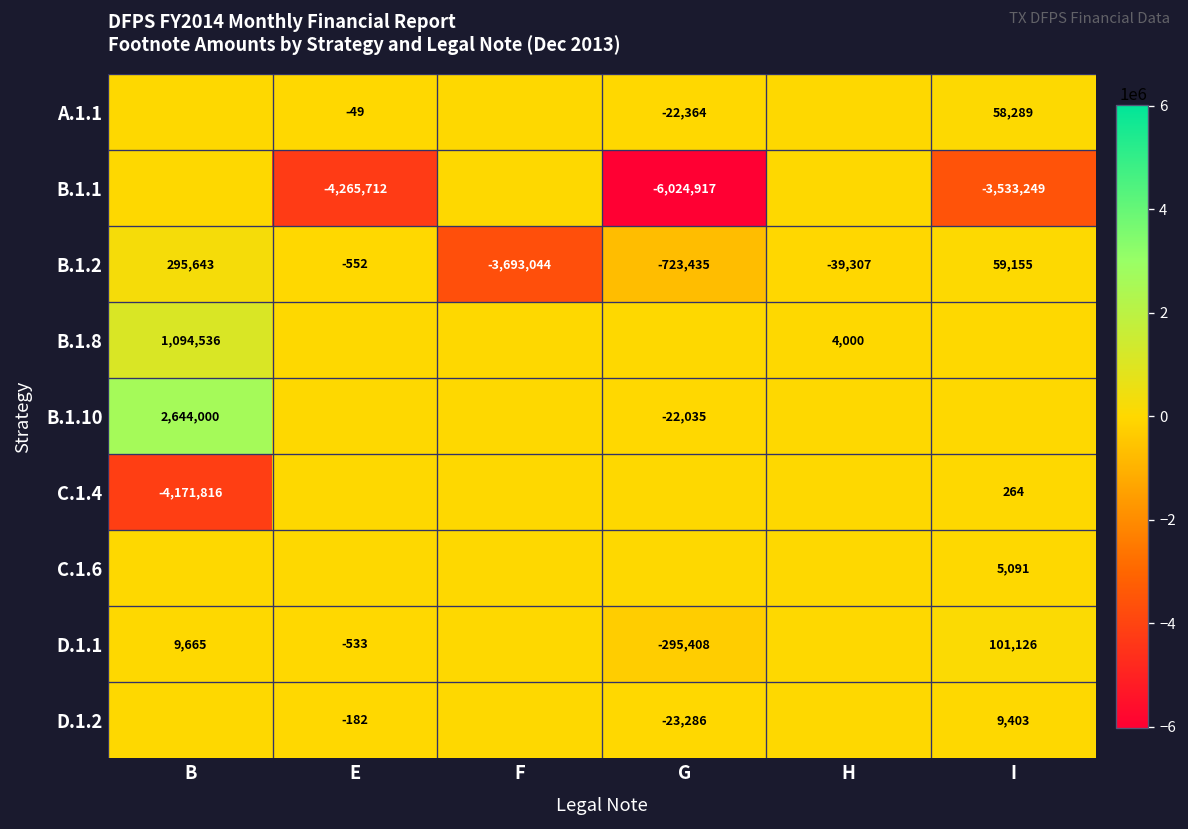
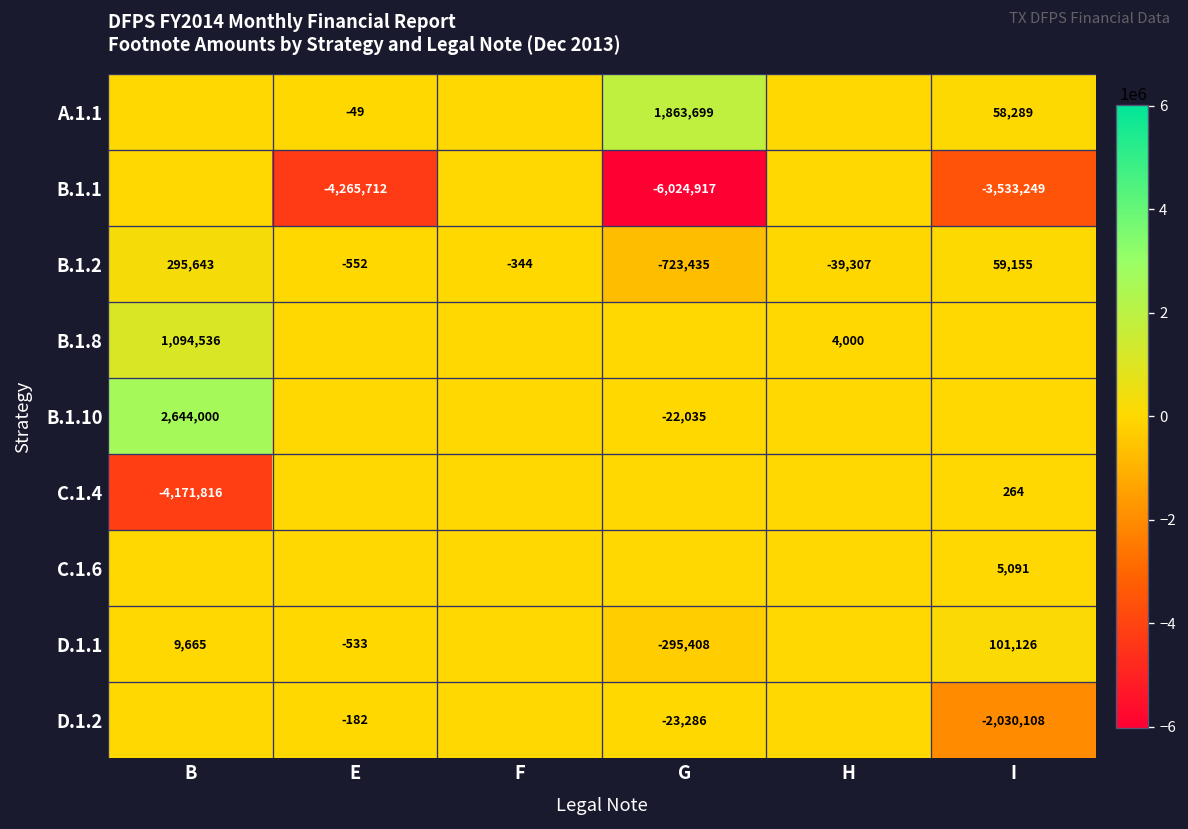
  {
    "A.1.1": {
      "E": "-49",
-     "G": "-22,364",
+     "G": "1,863,699",
      "I": "58,289"
    },
    "B.1.1": {
      "E": "-4,265,712",
      "G": "-6,024,917",
      "I": "-3,533,249"
    },
    "B.1.2": {
      "B": "295,643",
      "E": "-552",
-     "F": "-3,693,044",
+     "F": "-344",
      "G": "-723,435",
      "H": "-39,307",
      "I": "59,155"
    },
    "B.1.8": {
      "B": "1,094,536",
      "H": "4,000"
    },
    "B.1.10": {
      "B": "2,644,000",
      "G": "-22,035"
    },
    "C.1.4": {
      "B": "-4,171,816",
      "I": "264"
    },
    "C.1.6": {
      "I": "5,091"
    },
    "D.1.1": {
      "B": "9,665",
      "E": "-533",
      "G": "-295,408",
      "I": "101,126"
    },
    "D.1.2": {
      "E": "-182",
      "G": "-23,286",
-     "I": "9,403"
+     "I": "-2,030,108"
    }
  }
